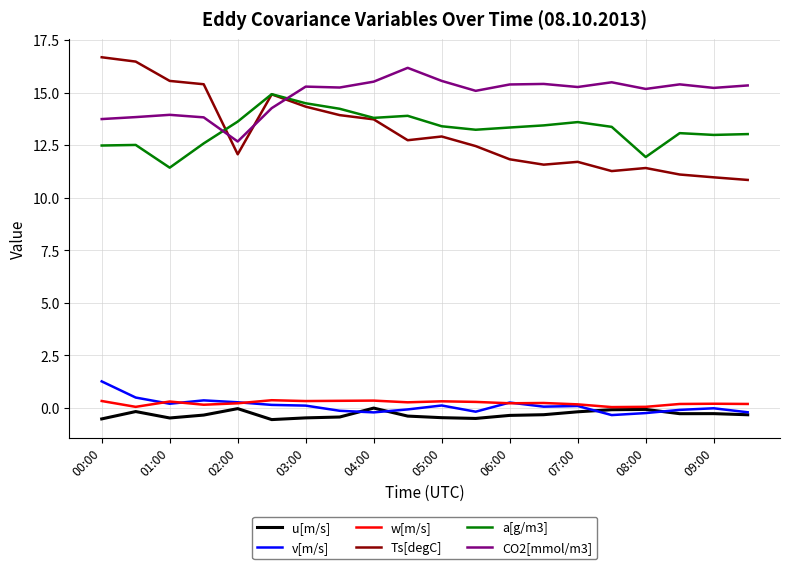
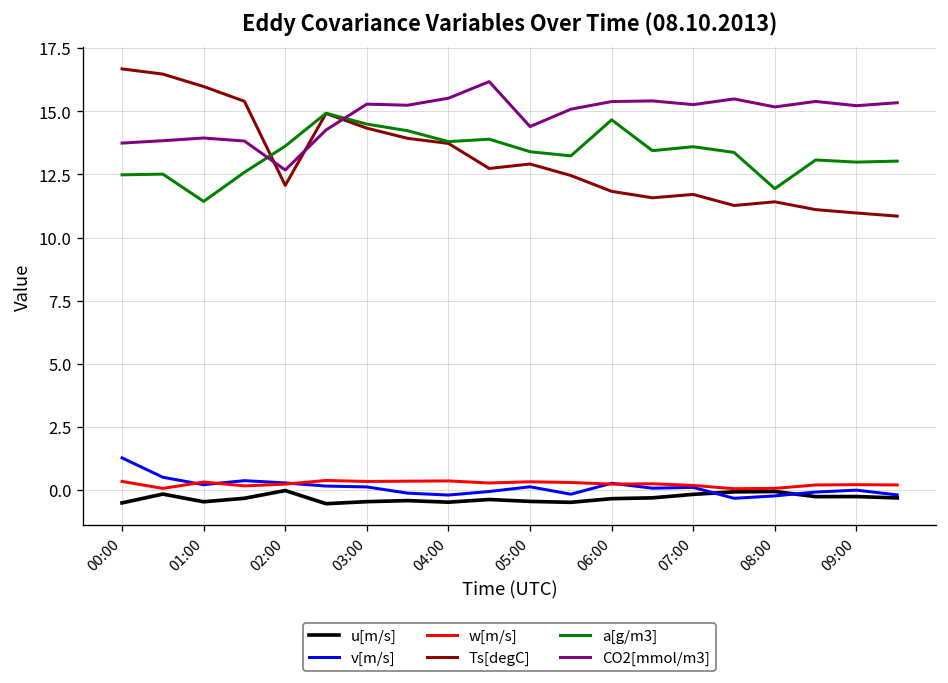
  {
    "u[m/s]": {
      "00:00": -0.5,
      "01:00": -0.5,
      "02:00": 0.0,
      "03:00": -0.5,
-     "04:00": 0.0,
+     "04:00": -0.5,
      "05:00": -0.5,
      "06:00": -0.4,
      "07:00": -0.2,
      "08:00": -0.1,
      "09:00": -0.3
    },
    "v[m/s]": {
      "00:00": 1.3,
      "03:00": 0.1,
      "04:00": -0.2,
      "05:00": 0.1,
      "08:00": -0.2,
      "09:00": 0.0
    },
    "w[m/s]": {
      "00:00": 0.3,
      "03:00": 0.3,
      "04:00": 0.4,
      "05:00": 0.3,
      "08:00": 0.1,
      "09:00": 0.2
    },
    "Ts[degC]": {
      "00:00": 16.7,
-     "01:00": 15.6,
+     "01:00": 16.0,
      "02:00": 12.1,
      "03:00": 14.3,
      "05:00": 12.9,
      "06:00": 11.8,
      "07:00": 11.7,
      "08:00": 11.4,
      "09:00": 11.0
    },
    "a[g/m3]": {
      "00:00": 12.5,
      "01:00": 11.4,
      "02:00": 13.6,
      "03:00": 14.5,
      "05:00": 13.4,
-     "06:00": 13.3,
+     "06:00": 14.7,
      "07:00": 13.6,
      "08:00": 11.9,
      "09:00": 13.0
    },
    "CO2[mmol/m3]": {
      "00:00": 13.7,
      "01:00": 13.9,
      "02:00": 12.7,
      "03:00": 15.3,
      "04:00": 15.5,
-     "05:00": 15.6,
+     "05:00": 14.4,
      "06:00": 15.4,
      "07:00": 15.3,
      "08:00": 15.2,
      "09:00": 15.2
    }
  }
